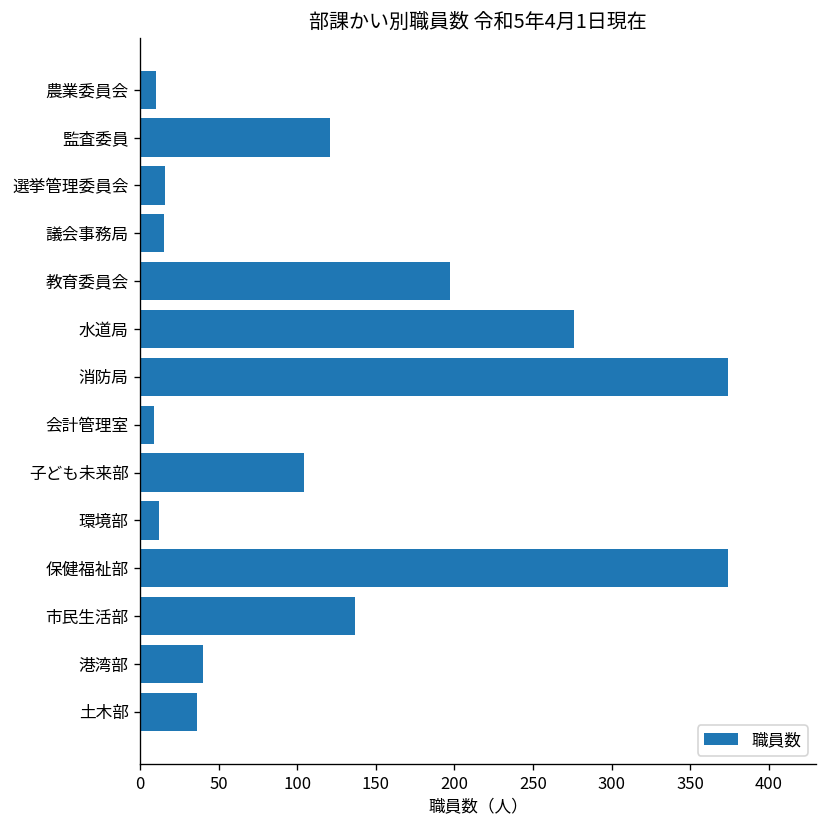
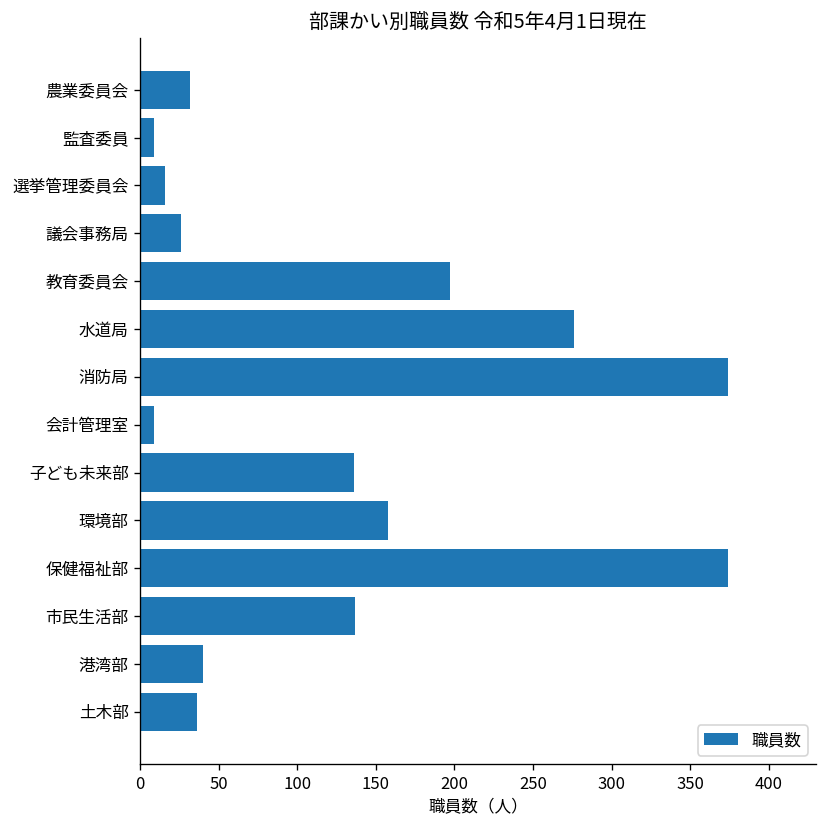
  {
-   "農業委員会": 10,
-   "監査委員": 121,
+   "農業委員会": 32,
+   "監査委員": 9,
    "選挙管理委員会": 16,
-   "議会事務局": 15,
+   "議会事務局": 26,
    "教育委員会": 197,
    "水道局": 276,
    "消防局": 374,
    "会計管理室": 9,
-   "子ども未来部": 104,
-   "環境部": 12,
+   "子ども未来部": 136,
+   "環境部": 158,
    "保健福祉部": 374,
    "市民生活部": 137,
    "港湾部": 40,
    "土木部": 36
  }
